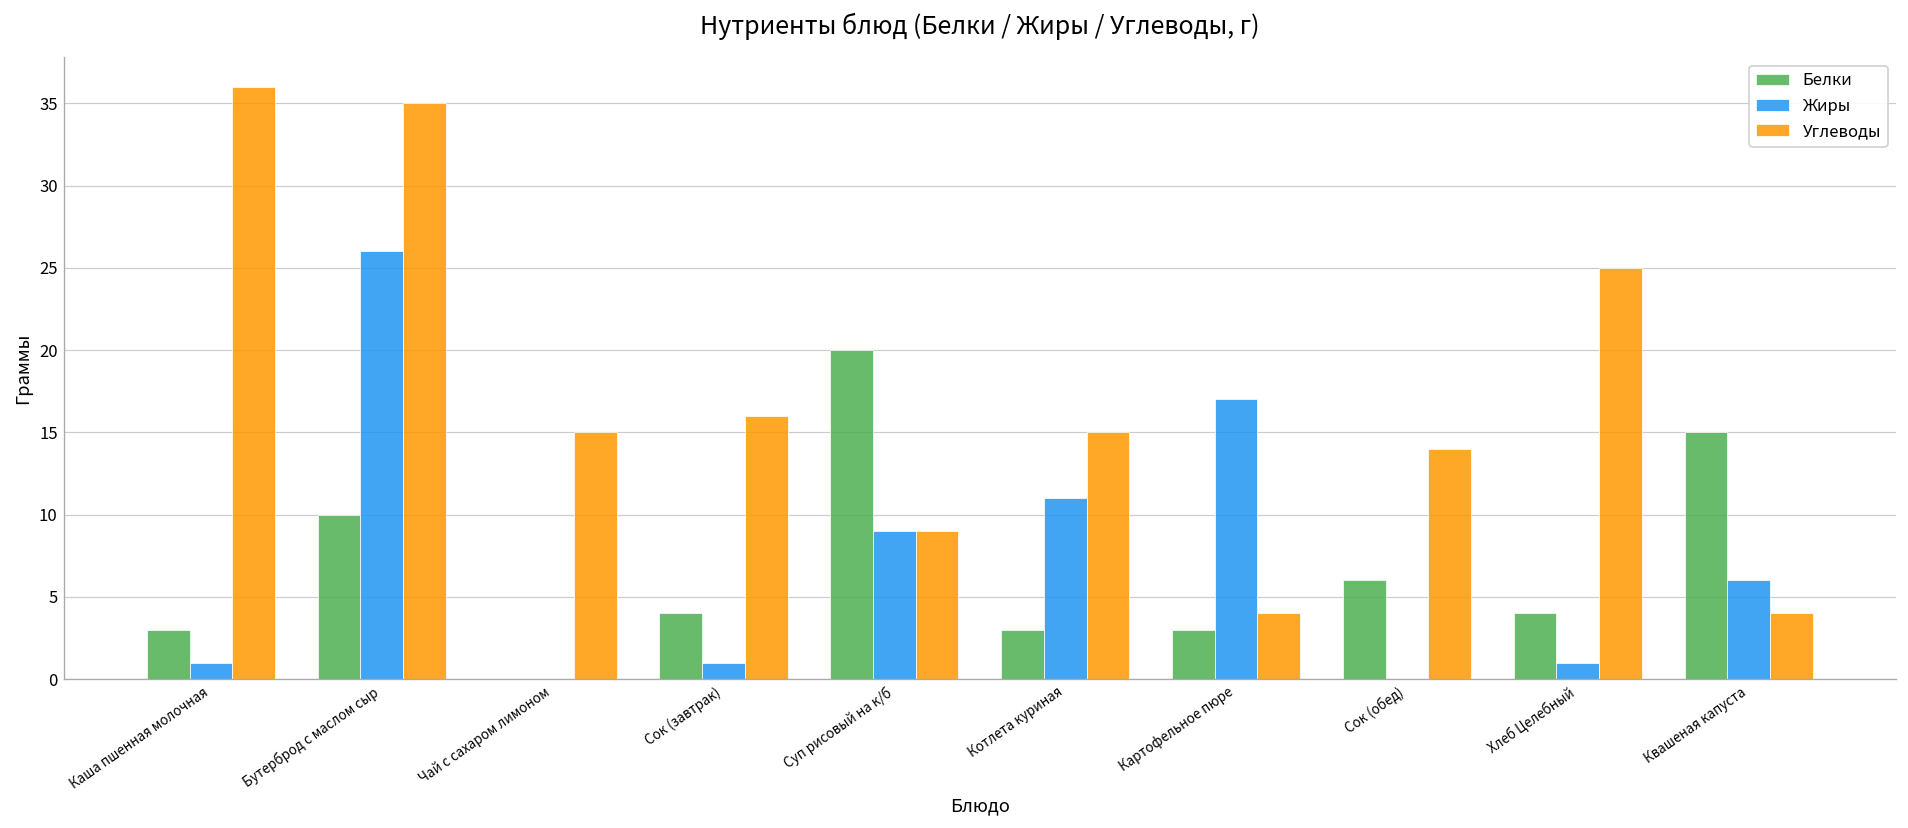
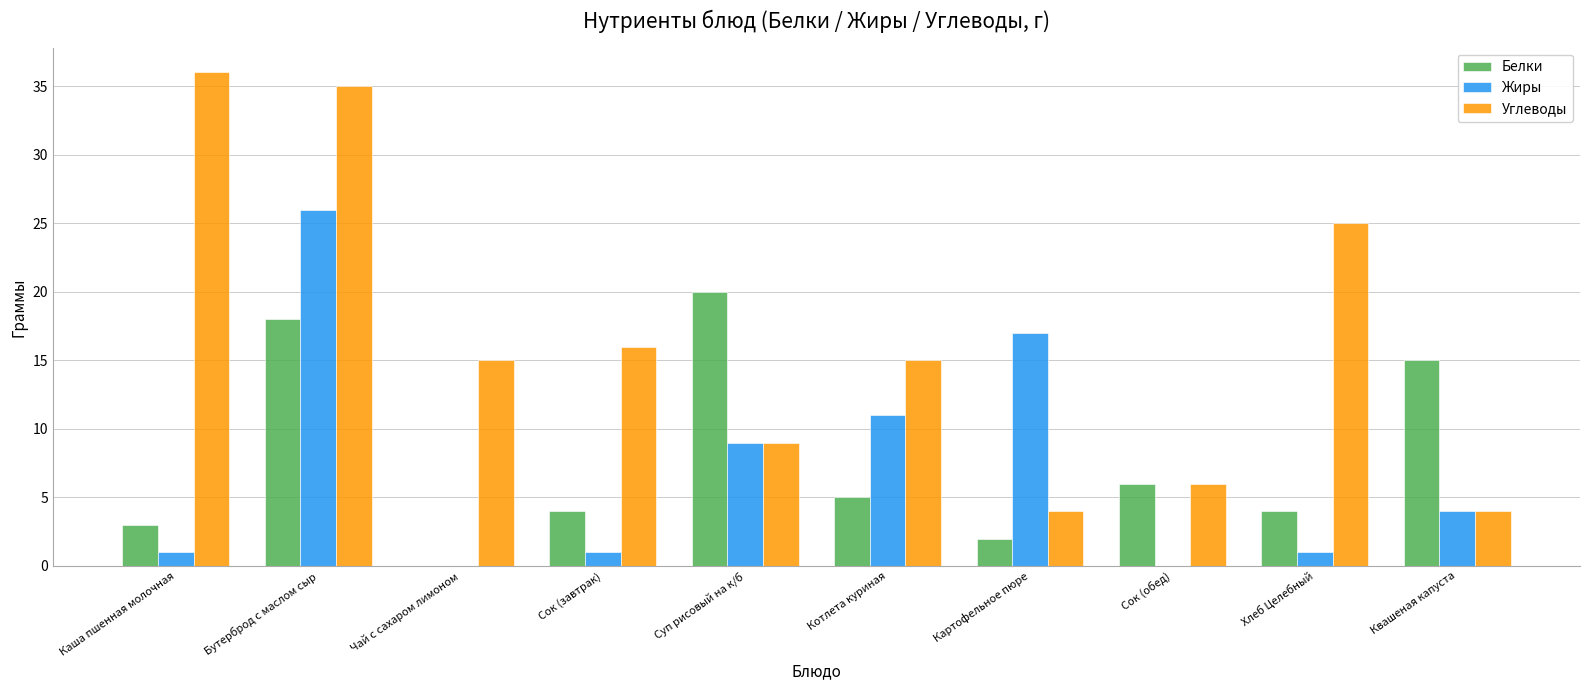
  {
    "Белки": {
      "Каша пшенная молочная": 3,
-     "Бутерброд с маслом сыр": 10,
+     "Бутерброд с маслом сыр": 18,
      "Чай с сахаром лимоном": 0,
      "Сок (завтрак)": 4,
      "Суп рисовый на к/б": 20,
-     "Котлета куриная": 3,
-     "Картофельное пюре": 3,
+     "Котлета куриная": 5,
+     "Картофельное пюре": 2,
      "Сок (обед)": 6,
      "Хлеб Целебный": 4,
      "Квашеная капуста": 15
    },
    "Жиры": {
      "Каша пшенная молочная": 1,
      "Бутерброд с маслом сыр": 26,
      "Чай с сахаром лимоном": 0,
      "Сок (завтрак)": 1,
      "Суп рисовый на к/б": 9,
      "Котлета куриная": 11,
      "Картофельное пюре": 17,
      "Сок (обед)": 0,
      "Хлеб Целебный": 1,
-     "Квашеная капуста": 6
+     "Квашеная капуста": 4
    },
    "Углеводы": {
      "Каша пшенная молочная": 36,
      "Бутерброд с маслом сыр": 35,
      "Чай с сахаром лимоном": 15,
      "Сок (завтрак)": 16,
      "Суп рисовый на к/б": 9,
      "Котлета куриная": 15,
      "Картофельное пюре": 4,
-     "Сок (обед)": 14,
+     "Сок (обед)": 6,
      "Хлеб Целебный": 25,
      "Квашеная капуста": 4
    }
  }
